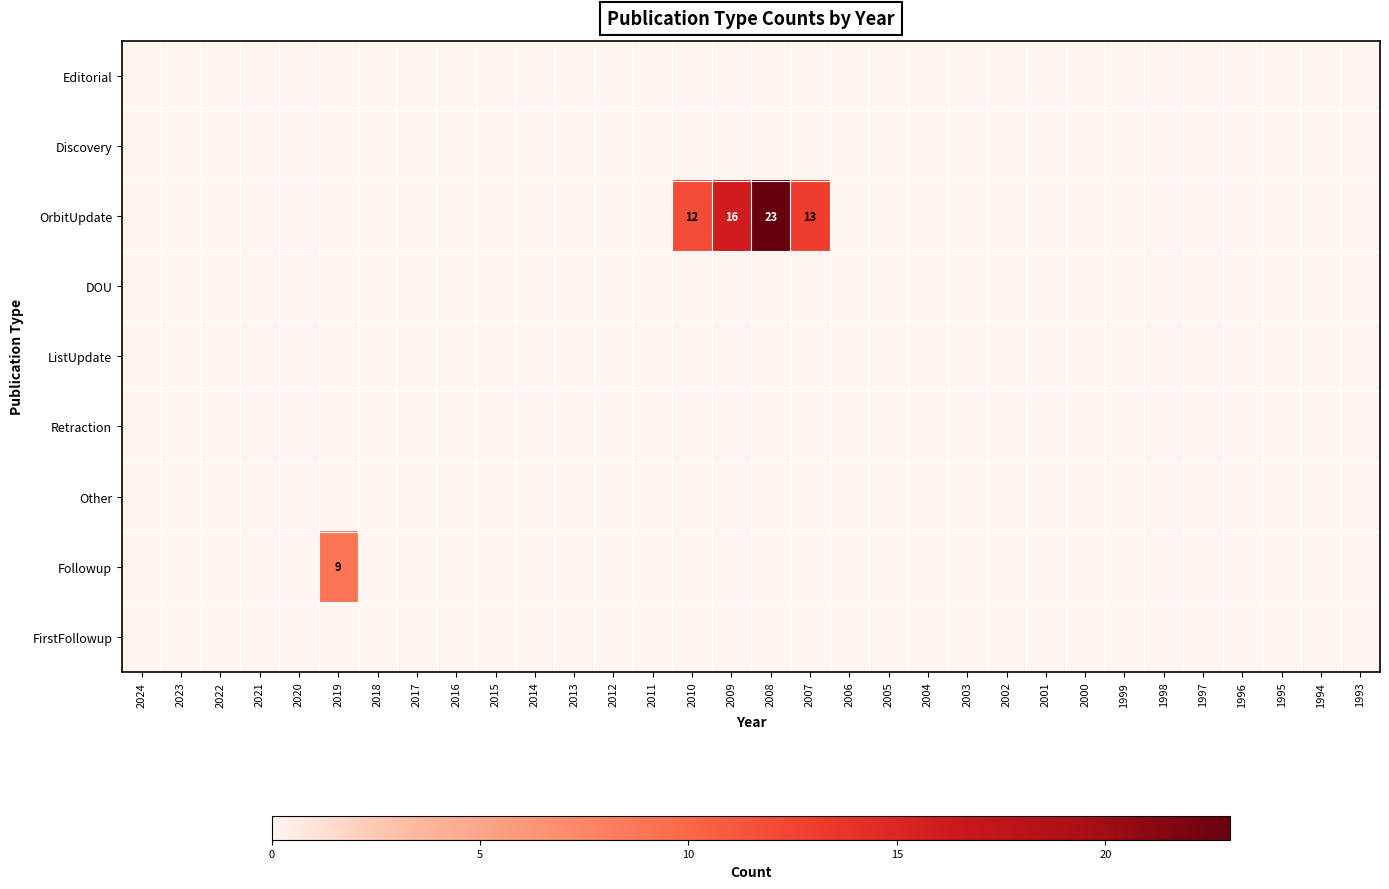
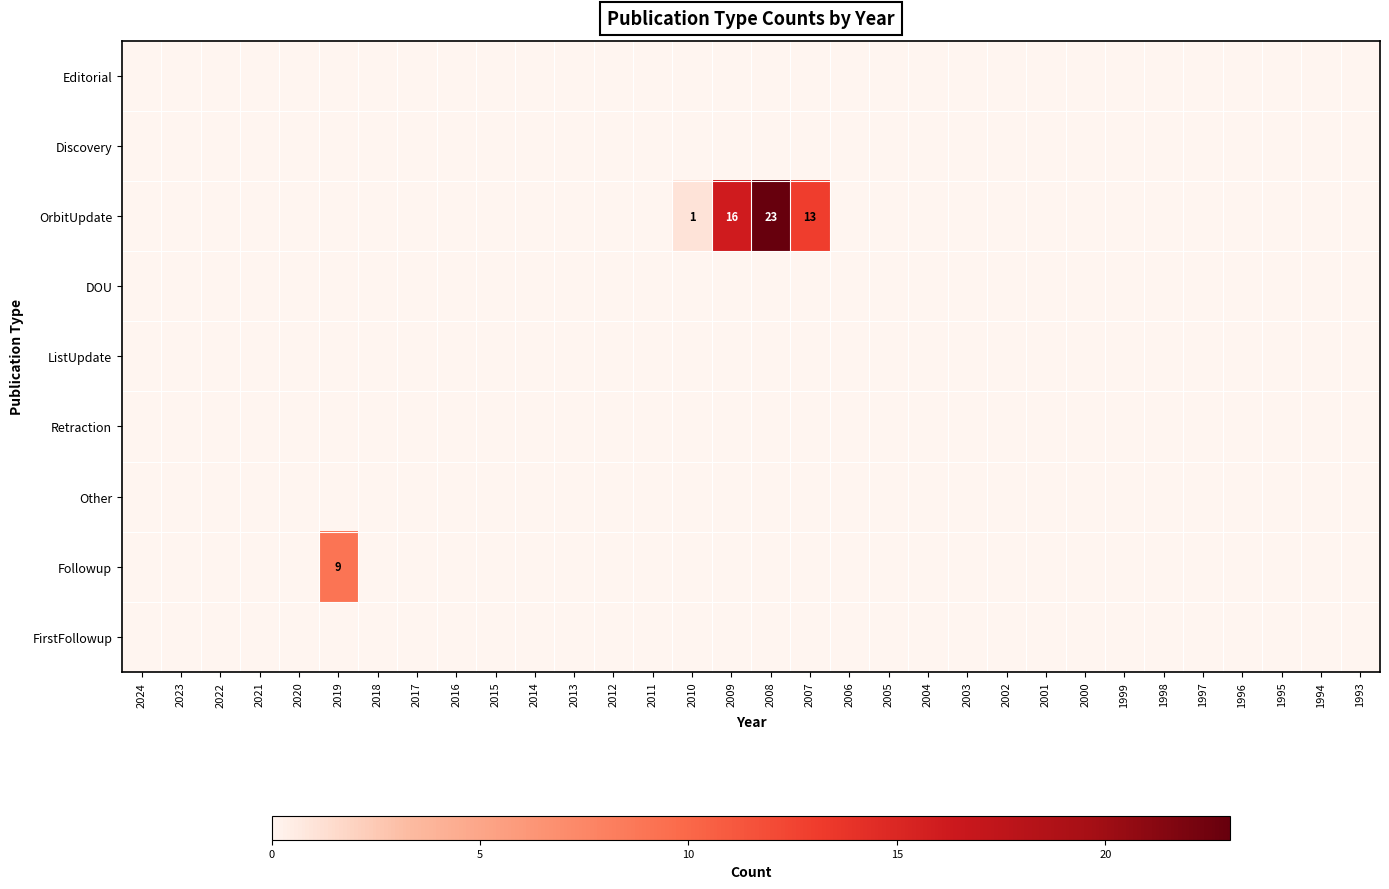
  {
    "OrbitUpdate": {
-     "2010": 12,
+     "2010": 1,
      "2009": 16,
      "2008": 23,
      "2007": 13
    },
    "Followup": {
      "2019": 9
    }
  }
